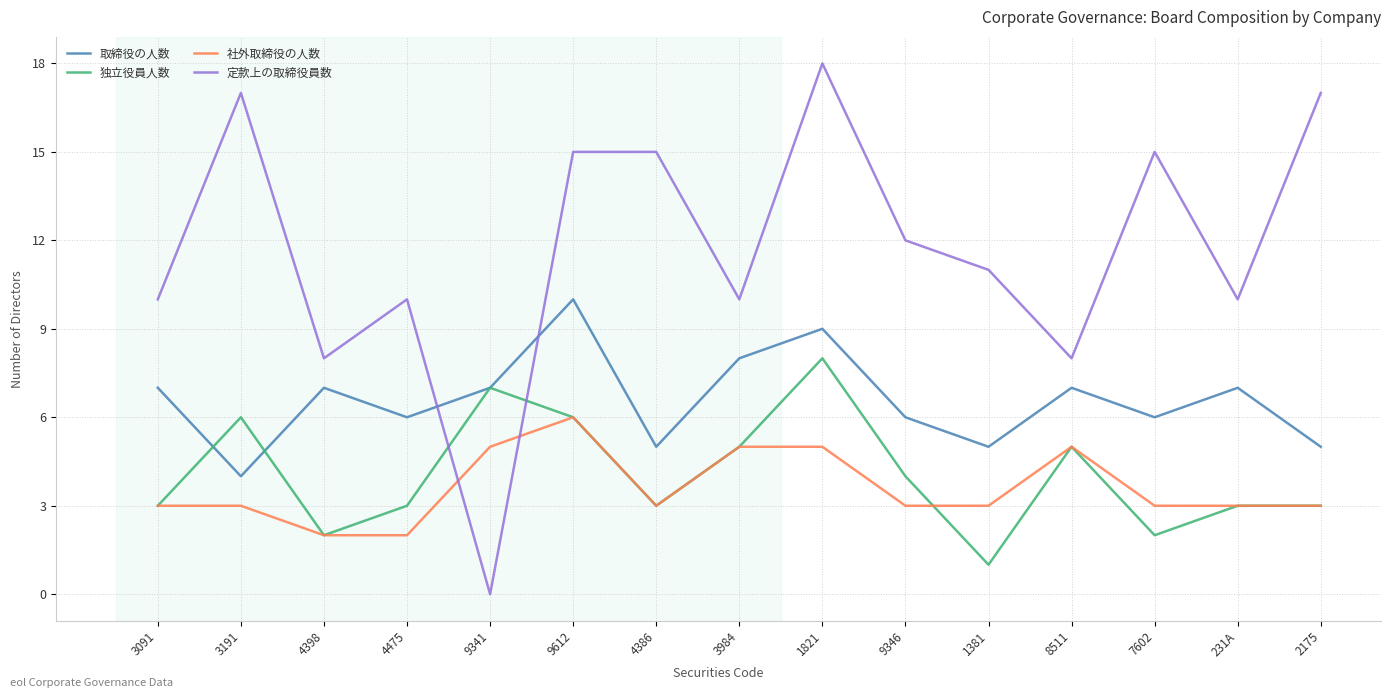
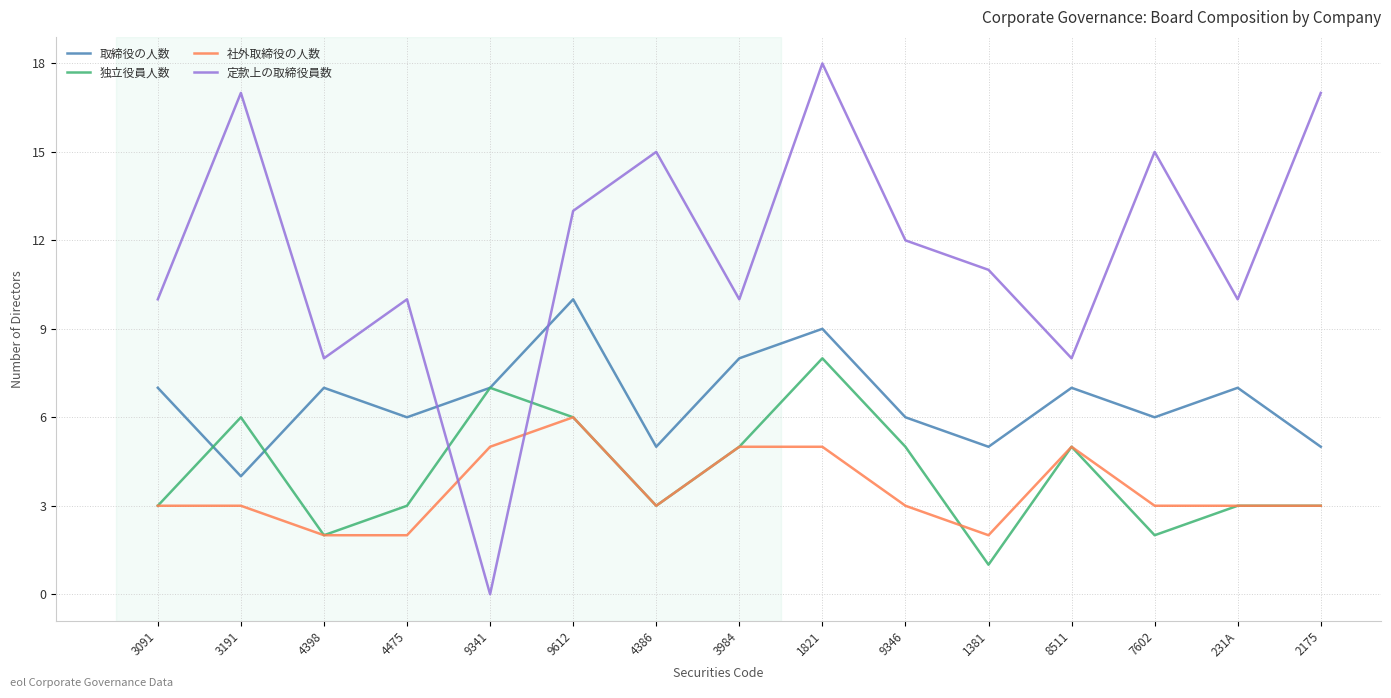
  {
    "取締役の人数": {
      "3091": 7,
      "3191": 4,
      "4398": 7,
      "4475": 6,
      "9612": 10,
      "4386": 5,
      "3984": 8,
      "1821": 9,
      "9346": 6,
      "1381": 5,
      "8511": 7,
      "7602": 6,
      "231A": 7,
      "2175": 5
    },
    "独立役員人数": {
      "3191": 6,
      "4475": 3,
      "1821": 8,
-     "9346": 4,
+     "9346": 5,
      "1381": 1,
      "7602": 2
    },
    "社外取締役の人数": {
      "3191": 3,
      "4475": 2,
      "9341": 5,
      "1821": 5,
      "9346": 3,
-     "1381": 3,
+     "1381": 2,
      "7602": 3
    },
    "定款上の取締役員数": {
      "3091": 10,
      "3191": 17,
      "4398": 8,
      "4475": 10,
      "9341": 0,
-     "9612": 15,
+     "9612": 13,
      "4386": 15,
      "3984": 10,
      "1821": 18,
      "9346": 12,
      "1381": 11,
      "8511": 8,
      "7602": 15,
      "231A": 10,
      "2175": 17
    }
  }
